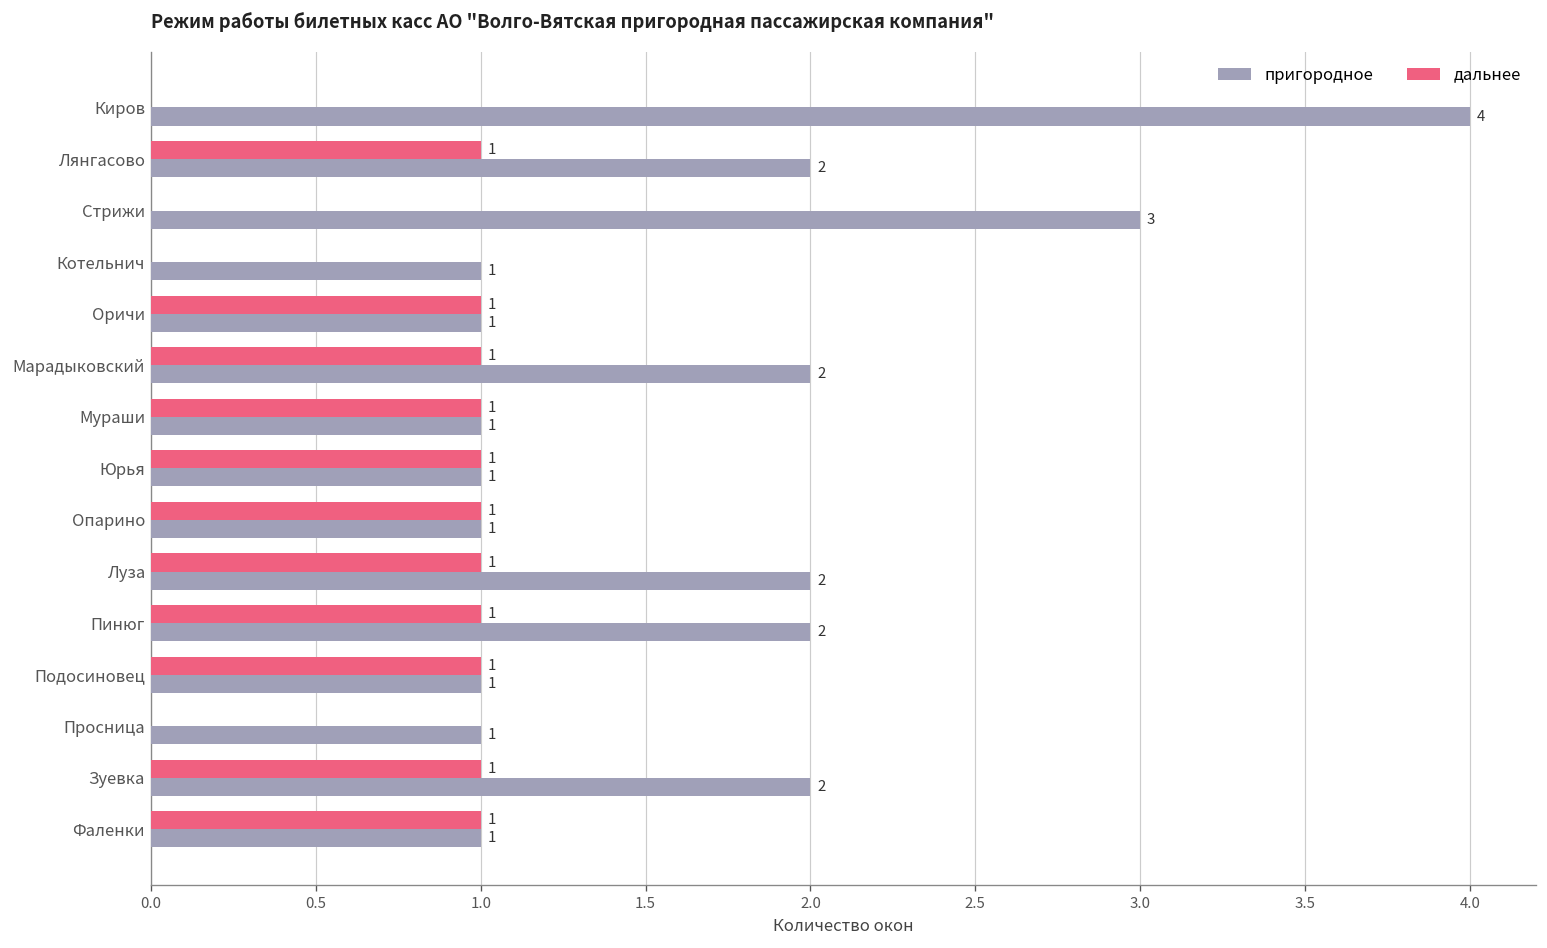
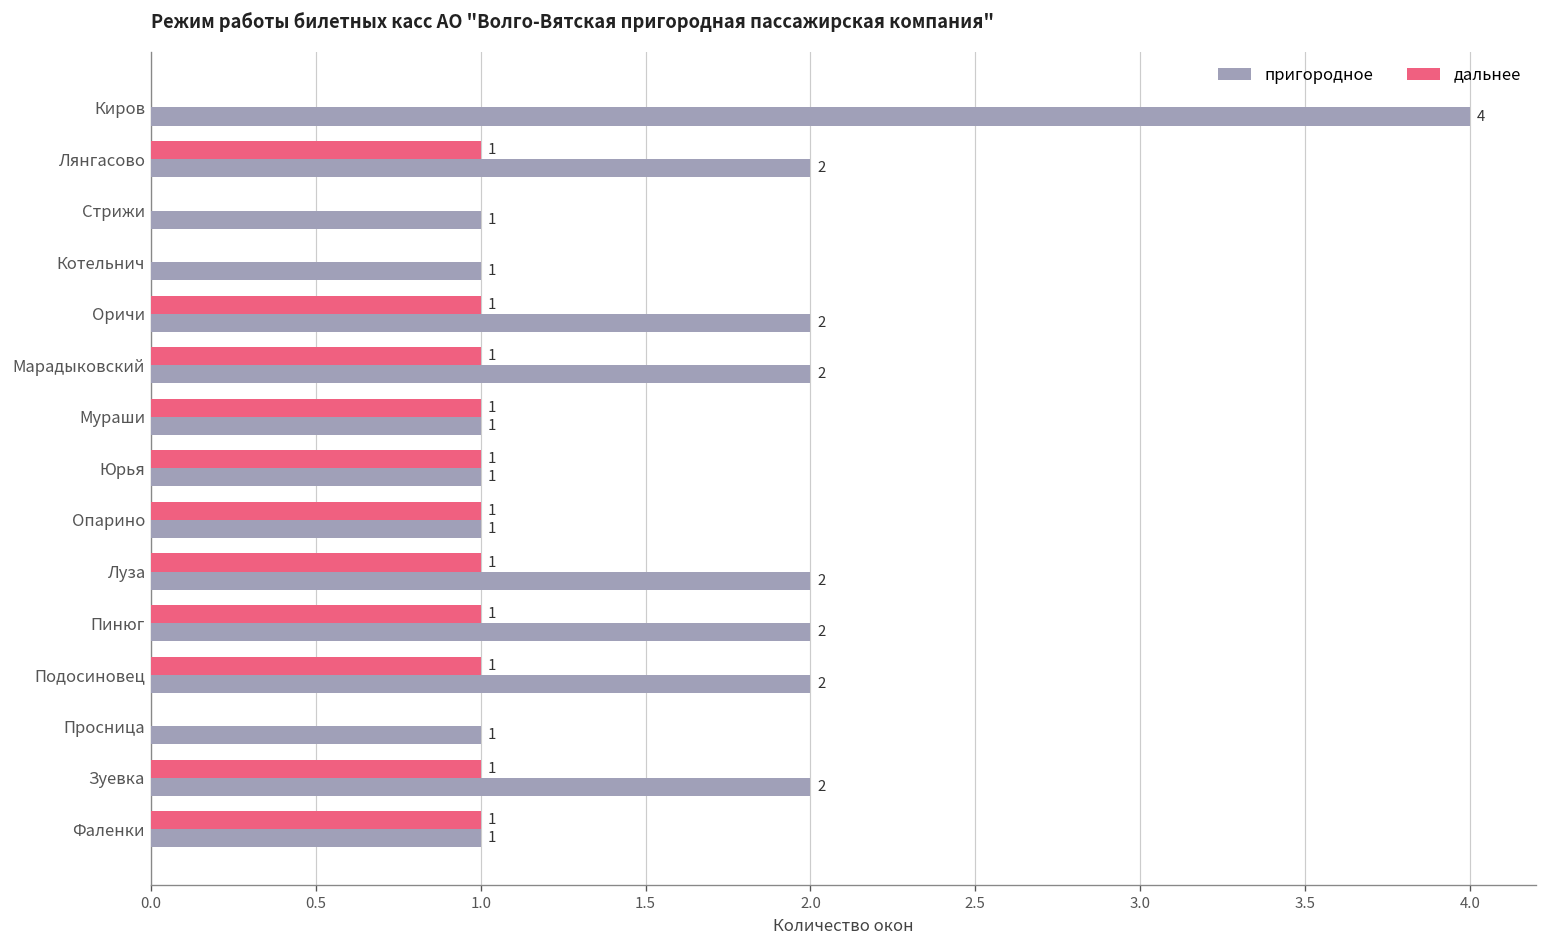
  {
    "пригородное": {
      "Киров": 4,
      "Лянгасово": 2,
-     "Стрижи": 3,
+     "Стрижи": 1,
      "Котельнич": 1,
-     "Оричи": 1,
+     "Оричи": 2,
      "Марадыковский": 2,
      "Мураши": 1,
      "Юрья": 1,
      "Опарино": 1,
      "Луза": 2,
      "Пинюг": 2,
-     "Подосиновец": 1,
+     "Подосиновец": 2,
      "Просница": 1,
      "Зуевка": 2,
      "Фаленки": 1
    },
    "дальнее": {
      "Лянгасово": 1,
      "Оричи": 1,
      "Марадыковский": 1,
      "Мураши": 1,
      "Юрья": 1,
      "Опарино": 1,
      "Луза": 1,
      "Пинюг": 1,
      "Подосиновец": 1,
      "Зуевка": 1,
      "Фаленки": 1
    }
  }
